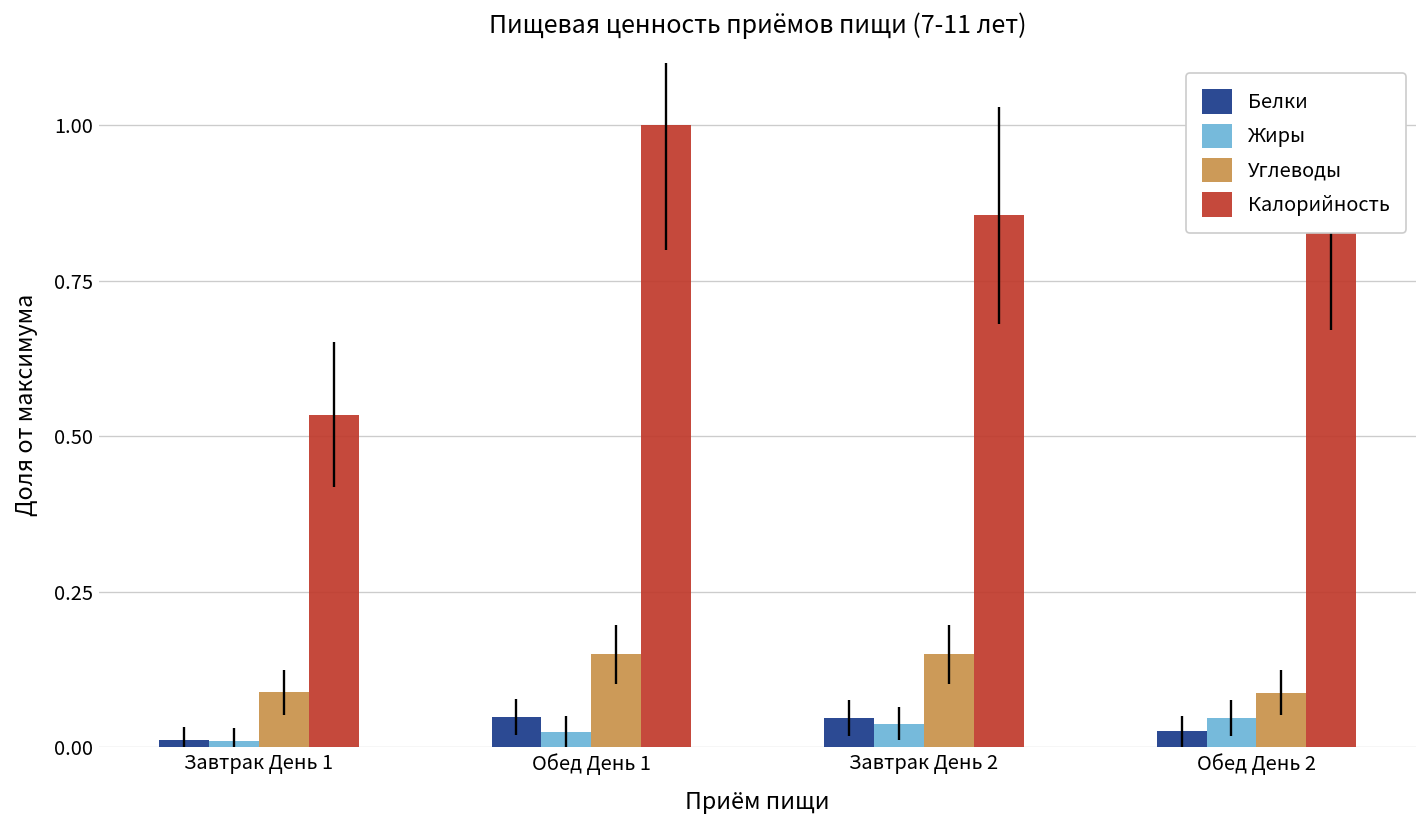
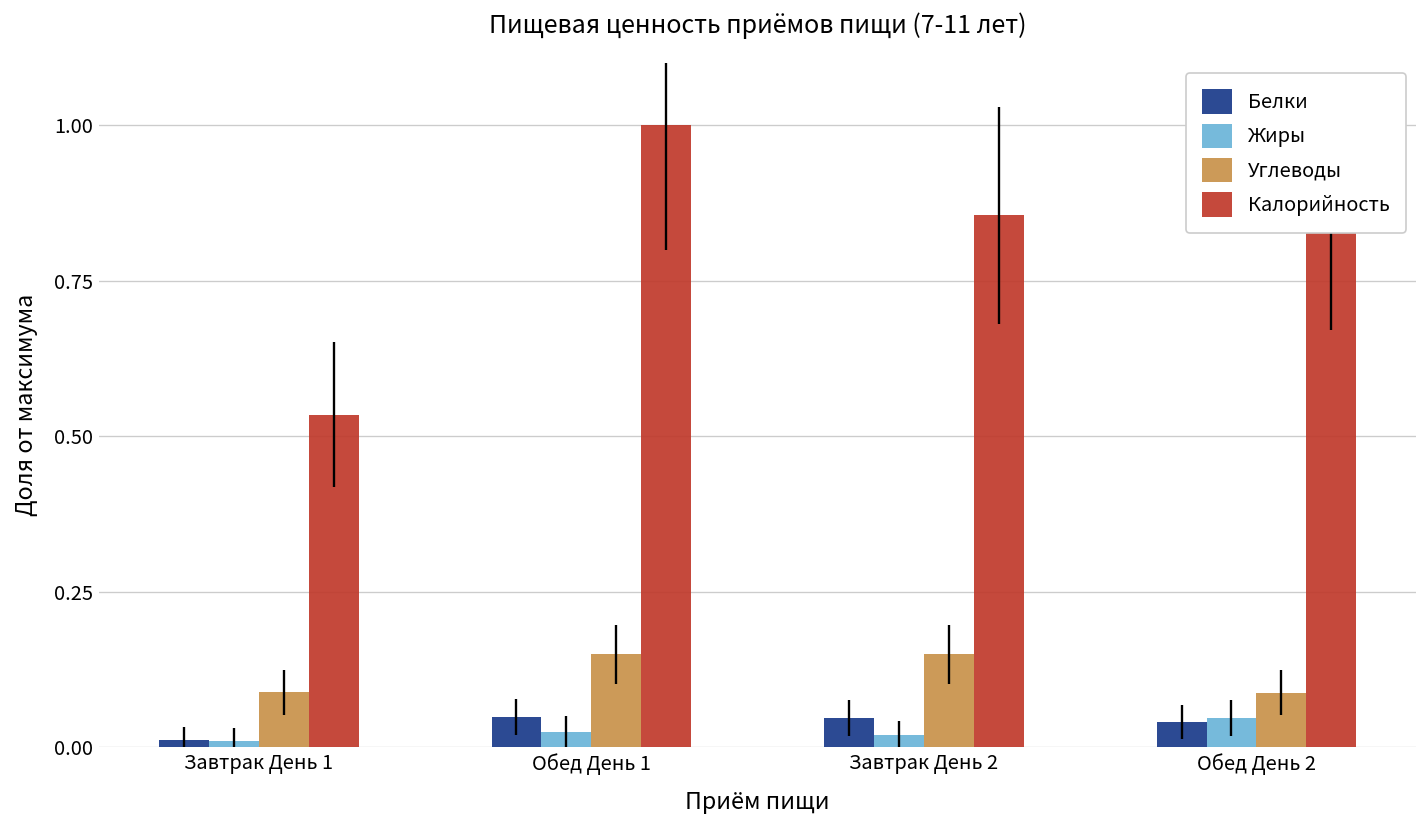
  {
    "Белки": {
      "Завтрак День 1": 0.01,
      "Обед День 1": 0.05,
      "Завтрак День 2": 0.05,
-     "Обед День 2": 0.03
+     "Обед День 2": 0.04
    },
    "Жиры": {
      "Завтрак День 1": 0.01,
      "Обед День 1": 0.02,
-     "Завтрак День 2": 0.04,
+     "Завтрак День 2": 0.02,
      "Обед День 2": 0.05
    },
    "Углеводы": {
      "Завтрак День 1": 0.09,
      "Обед День 1": 0.15,
      "Завтрак День 2": 0.15,
      "Обед День 2": 0.09
    },
    "Калорийность": {
      "Завтрак День 1": 0.53,
      "Обед День 1": 1.00,
      "Завтрак День 2": 0.86
    }
  }
